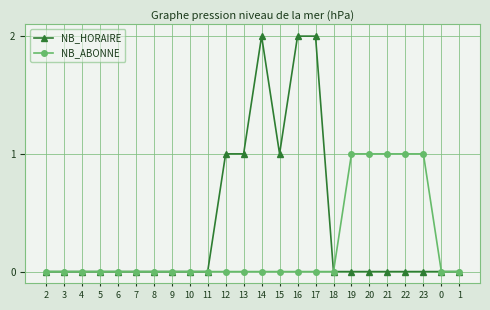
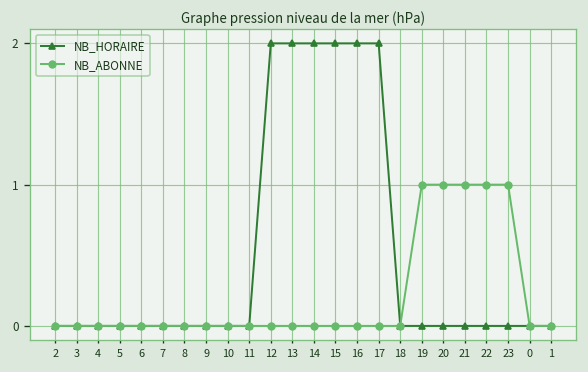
  {
    "NB_HORAIRE": {
-     "12": 1,
-     "13": 1,
+     "12": 2,
+     "13": 2,
      "14": 2,
-     "15": 1,
+     "15": 2,
      "16": 2,
      "17": 2,
      "19": 0,
      "20": 0,
      "21": 0,
      "22": 0,
      "23": 0
    },
    "NB_ABONNE": {
      "12": 0,
      "13": 0,
      "14": 0,
      "15": 0,
      "16": 0,
      "17": 0,
      "19": 1,
      "20": 1,
      "21": 1,
      "22": 1,
      "23": 1
    }
  }
